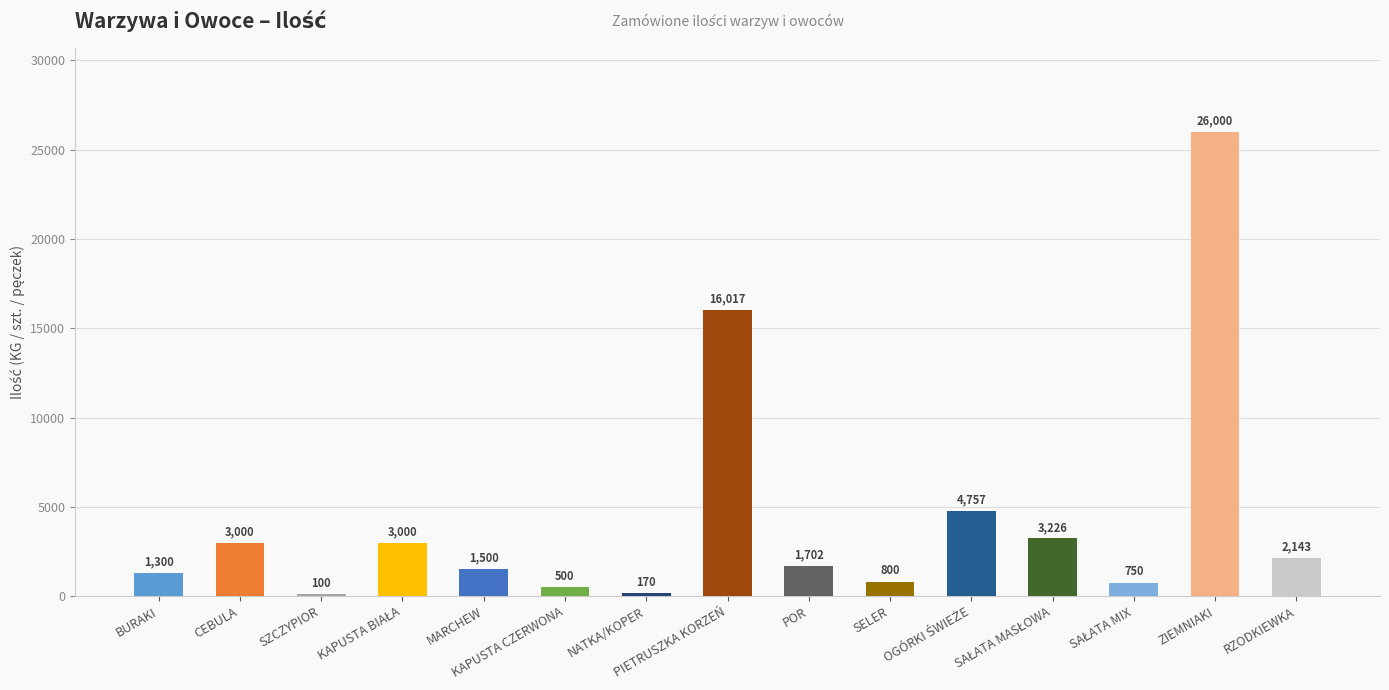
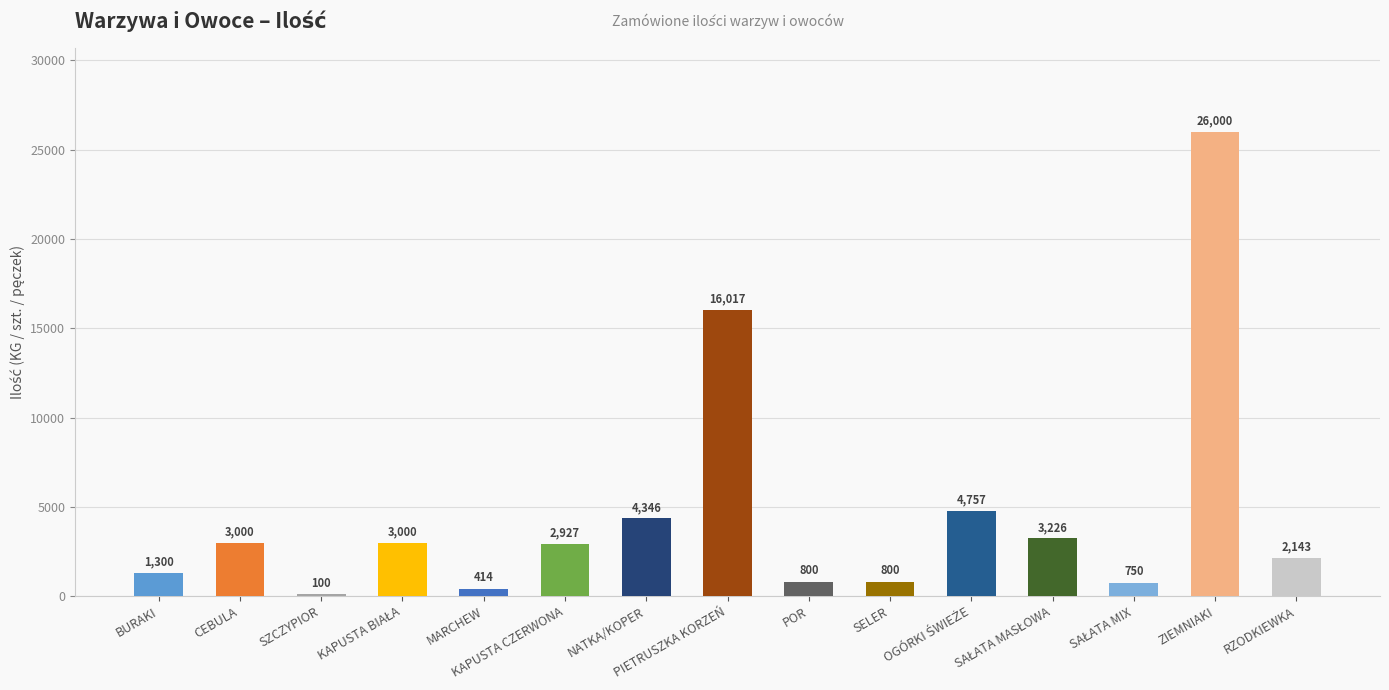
  {
    "BURAKI": "1,300",
    "CEBULA": "3,000",
    "SZCZYPIOR": "100",
    "KAPUSTA BIAŁA": "3,000",
-   "MARCHEW": "1,500",
-   "KAPUSTA CZERWONA": "500",
-   "NATKA/KOPER": "170",
+   "MARCHEW": "414",
+   "KAPUSTA CZERWONA": "2,927",
+   "NATKA/KOPER": "4,346",
    "PIETRUSZKA KORZEŃ": "16,017",
-   "POR": "1,702",
+   "POR": "800",
    "SELER": "800",
    "OGÓRKI ŚWIEŻE": "4,757",
    "SAŁATA MASŁOWA": "3,226",
    "SAŁATA MIX": "750",
    "ZIEMNIAKI": "26,000",
    "RZODKIEWKA": "2,143"
  }
